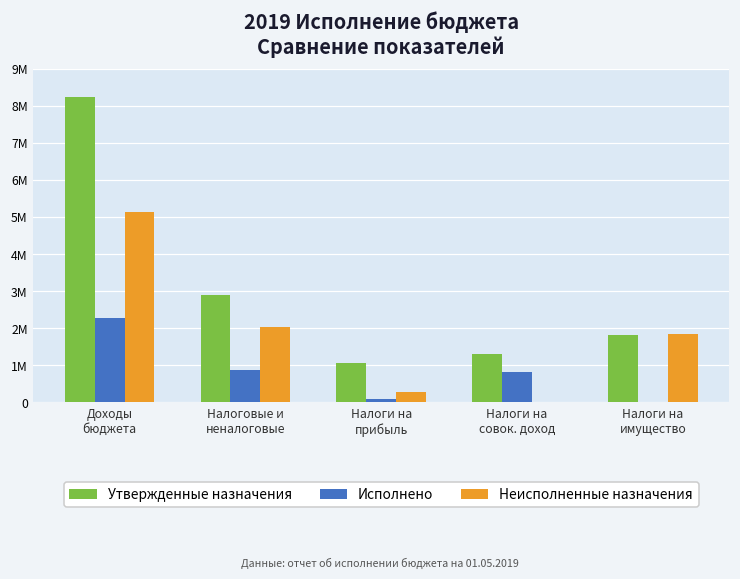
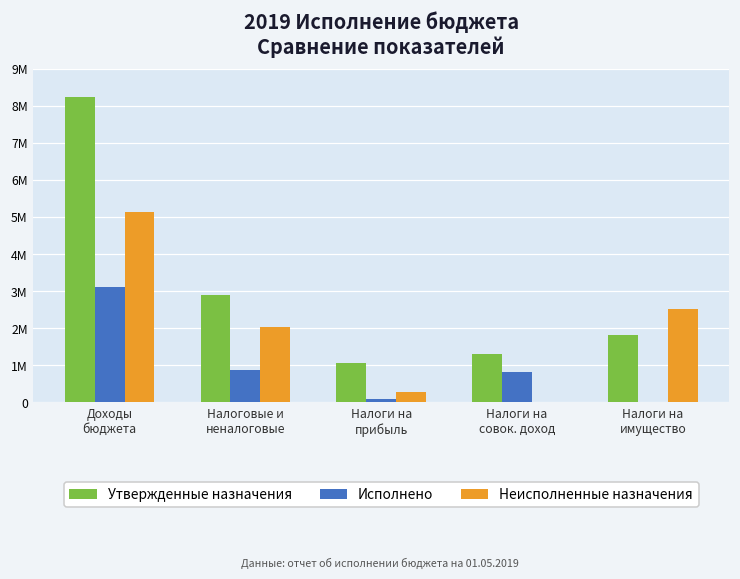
  {
    "Утвержденные назначения": {
      "Доходы бюджета": 8200000,
      "Налоговые и неналоговые": 2900000,
      "Налоги на прибыль": 1000000,
      "Налоги на совок. доход": 1300000,
      "Налоги на имущество": 1800000
    },
    "Исполнено": {
-     "Доходы бюджета": 2300000,
+     "Доходы бюджета": 3100000,
      "Налоговые и неналоговые": 900000,
      "Налоги на прибыль": 100000,
      "Налоги на совок. доход": 800000,
      "Налоги на имущество": 0
    },
    "Неисполненные назначения": {
      "Доходы бюджета": 5100000,
      "Налоговые и неналоговые": 2000000,
      "Налоги на прибыль": 300000,
      "Налоги на совок. доход": 0,
-     "Налоги на имущество": 1800000
+     "Налоги на имущество": 2500000
    }
  }
